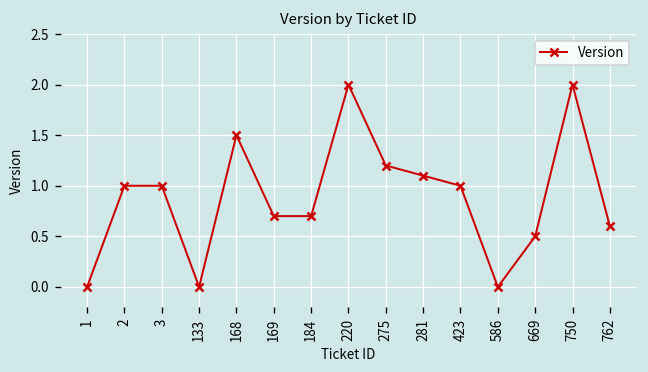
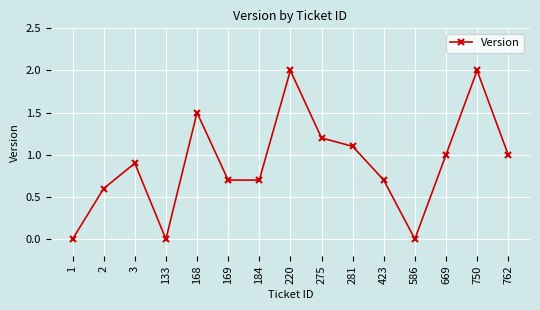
  {
    "1": 0.0,
-   "2": 1.0,
-   "3": 1.0,
+   "2": 0.6,
+   "3": 0.9,
    "133": 0.0,
    "168": 1.5,
    "169": 0.7,
    "184": 0.7,
    "220": 2.0,
    "275": 1.2,
    "281": 1.1,
-   "423": 1.0,
+   "423": 0.7,
    "586": 0.0,
-   "669": 0.5,
+   "669": 1.0,
    "750": 2.0,
-   "762": 0.6
+   "762": 1.0
  }
